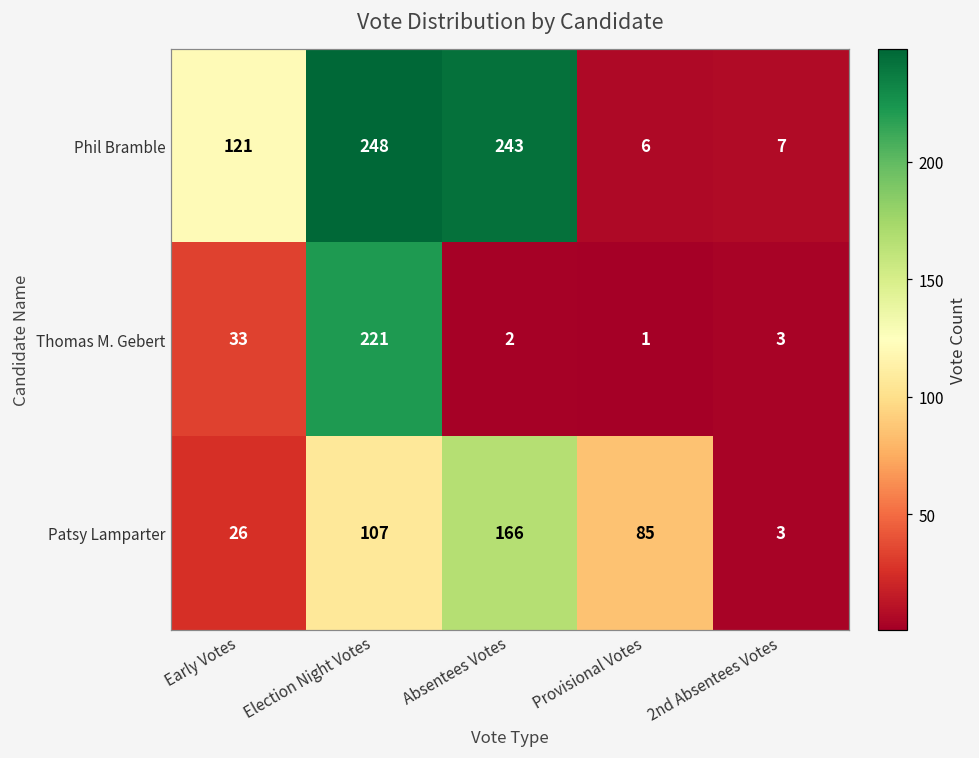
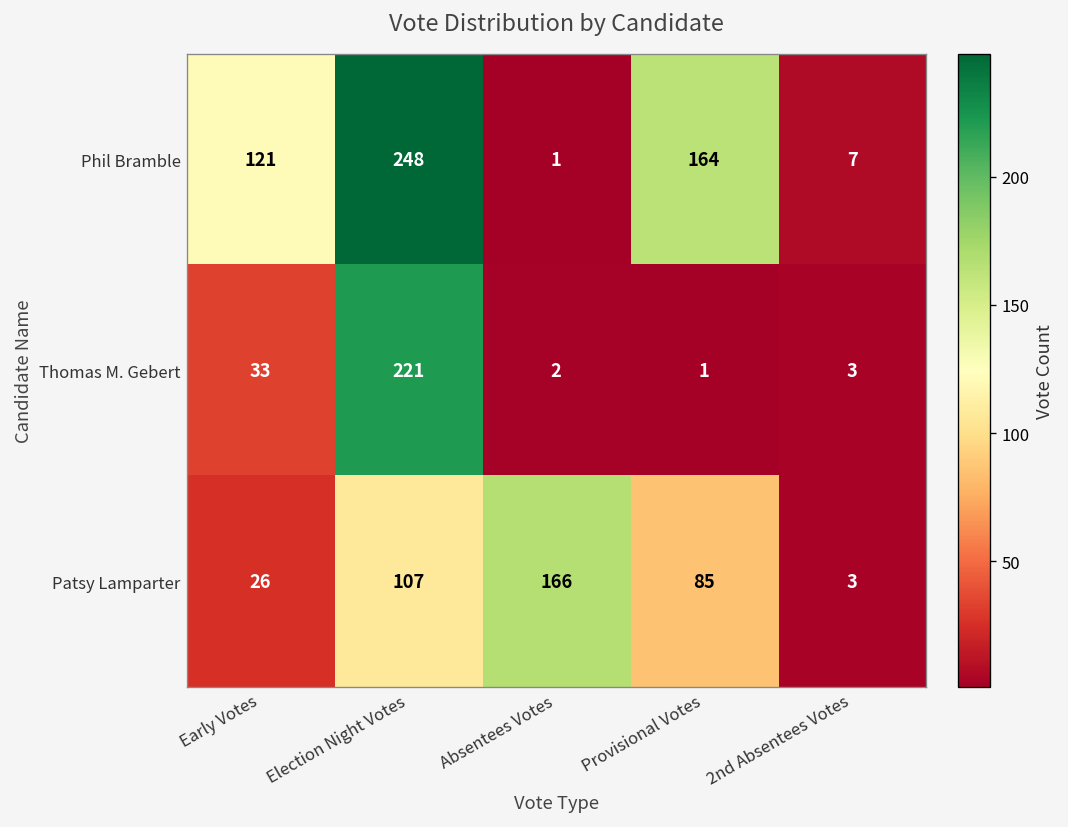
  {
    "Phil Bramble": {
      "Early Votes": 121,
      "Election Night Votes": 248,
-     "Absentees Votes": 243,
-     "Provisional Votes": 6,
+     "Absentees Votes": 1,
+     "Provisional Votes": 164,
      "2nd Absentees Votes": 7
    },
    "Thomas M. Gebert": {
      "Early Votes": 33,
      "Election Night Votes": 221,
      "Absentees Votes": 2,
      "Provisional Votes": 1,
      "2nd Absentees Votes": 3
    },
    "Patsy Lamparter": {
      "Early Votes": 26,
      "Election Night Votes": 107,
      "Absentees Votes": 166,
      "Provisional Votes": 85,
      "2nd Absentees Votes": 3
    }
  }
